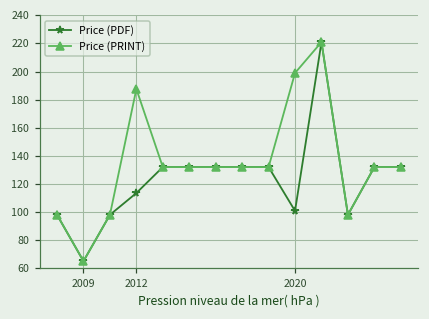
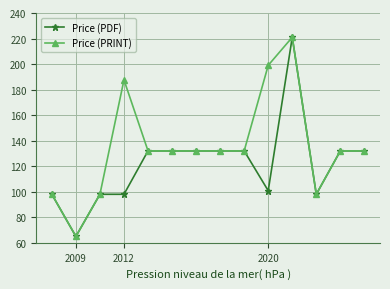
  {
    "Price (PDF)": {
-     "2012": 114,
+     "2012": 98,
      "2020": 101
    },
    "Price (PRINT)": {
      "2012": 188,
      "2020": 199
    }
  }
